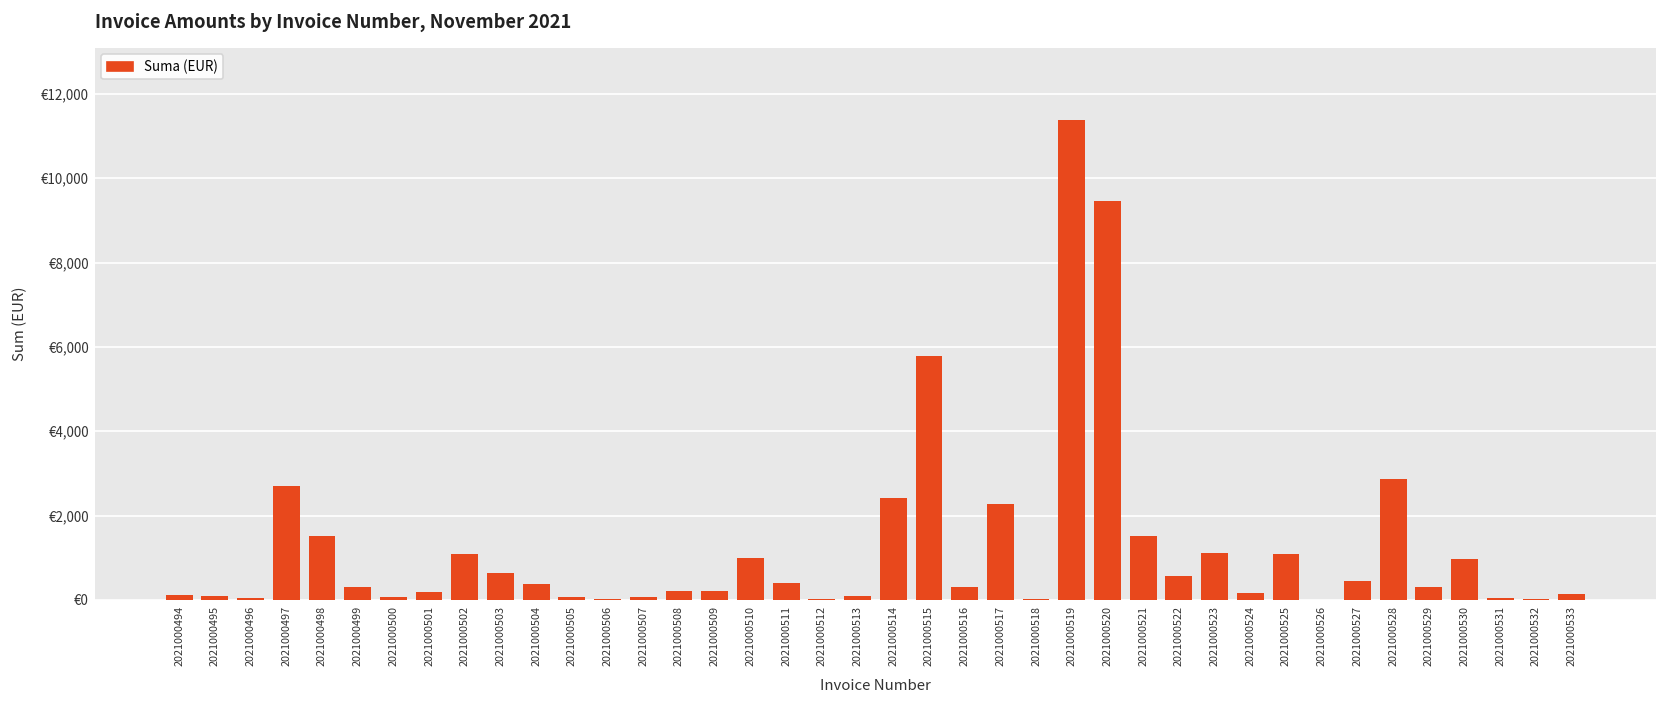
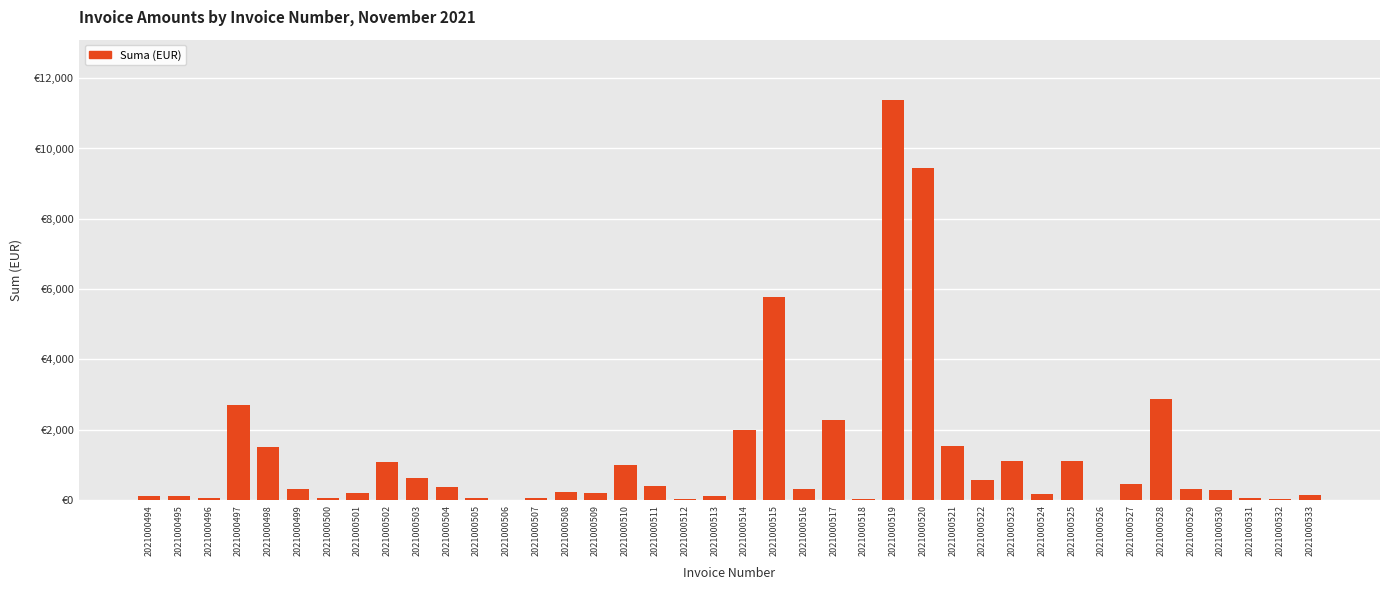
  {
    "2021000494": "€100",
    "2021000495": "€100",
    "2021000497": "€2,700",
    "2021000498": "€1,500",
    "2021000499": "€300",
    "2021000501": "€200",
    "2021000502": "€1,100",
    "2021000503": "€600",
    "2021000504": "€400",
    "2021000508": "€200",
    "2021000509": "€200",
    "2021000510": "€1,000",
    "2021000511": "€400",
    "2021000513": "€100",
-   "2021000514": "€2,400",
+   "2021000514": "€2,000",
    "2021000515": "€5,800",
    "2021000516": "€300",
    "2021000517": "€2,300",
    "2021000519": "€11,400",
    "2021000520": "€9,500",
    "2021000521": "€1,500",
    "2021000522": "€600",
    "2021000523": "€1,100",
    "2021000524": "€200",
    "2021000525": "€1,100",
    "2021000526": "€0",
    "2021000527": "€400",
    "2021000528": "€2,900",
    "2021000529": "€300",
-   "2021000530": "€1,000",
+   "2021000530": "€300",
    "2021000533": "€100"
  }
